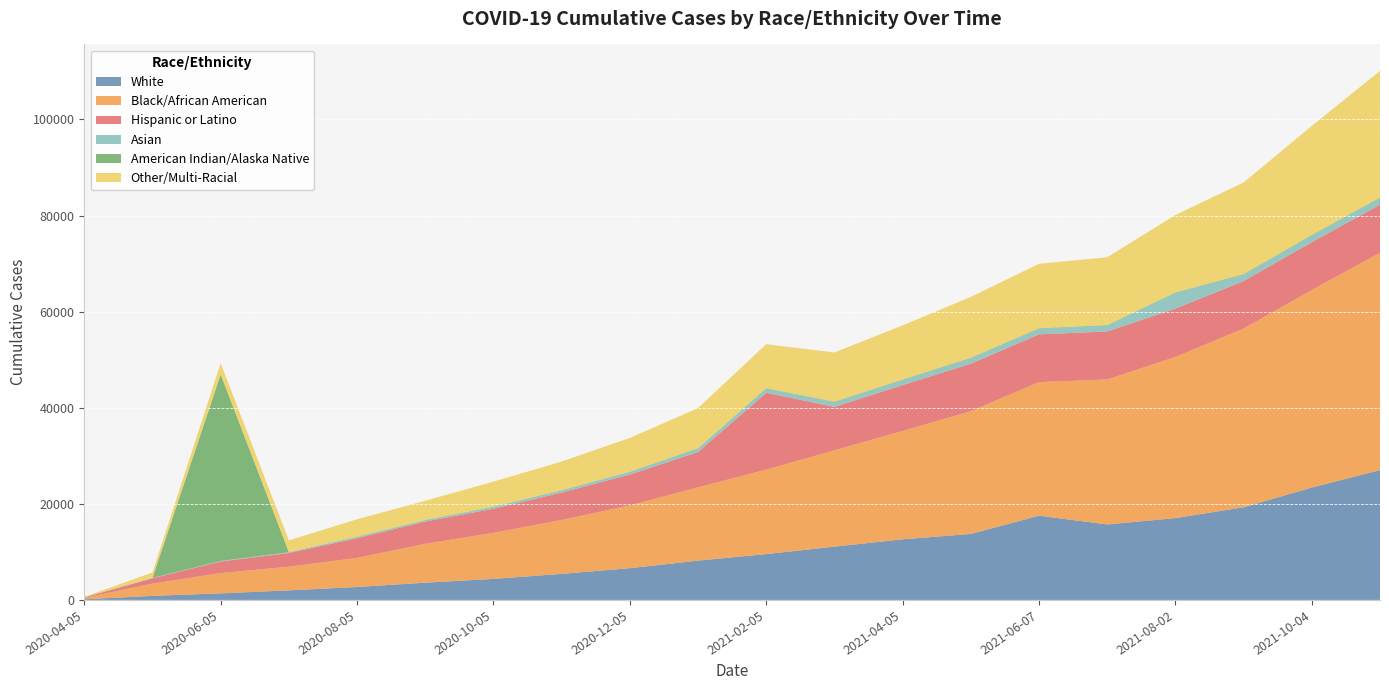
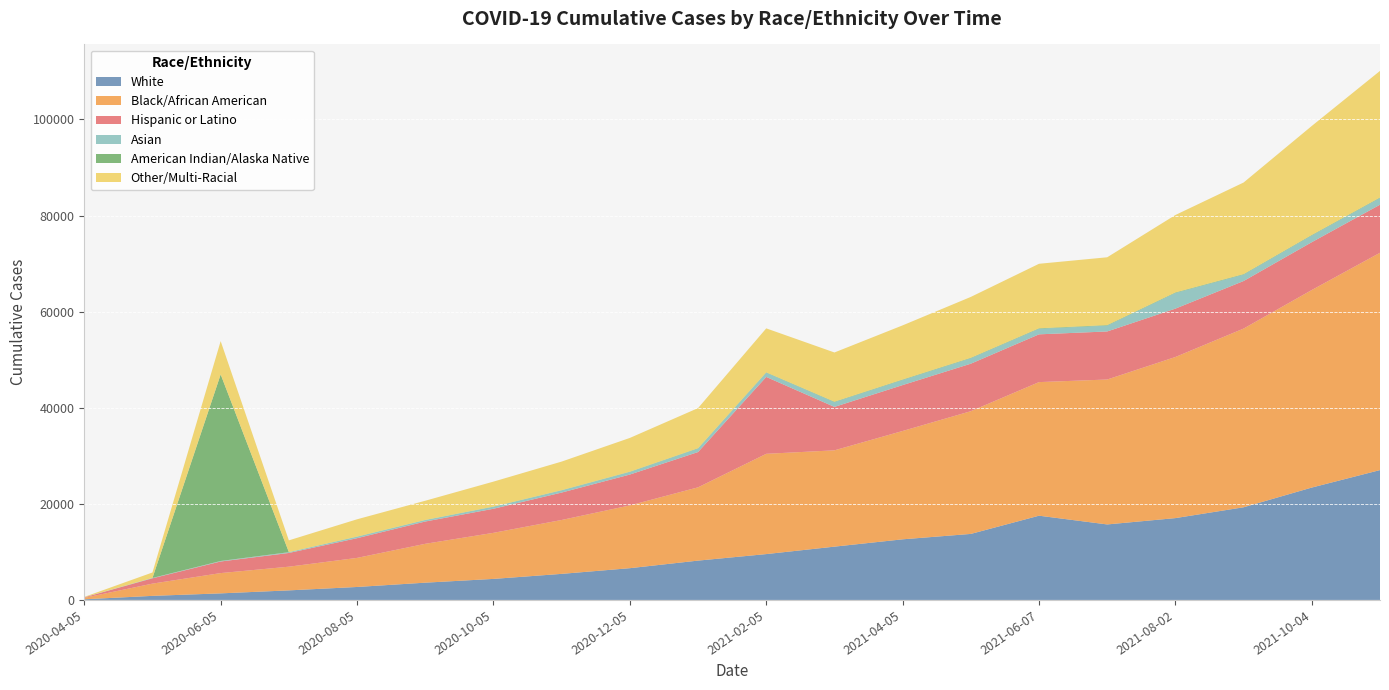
  {
    "White": {
      "2020-06-05": 1000,
      "2020-08-05": 3000,
      "2020-10-05": 4000,
      "2020-12-05": 7000,
      "2021-02-05": 10000,
      "2021-04-05": 13000,
      "2021-06-07": 18000,
      "2021-08-02": 17000,
      "2021-10-04": 23000
    },
    "Black/African American": {
      "2020-06-05": 4000,
      "2020-08-05": 6000,
      "2020-10-05": 10000,
      "2020-12-05": 13000,
-     "2021-02-05": 18000,
+     "2021-02-05": 21000,
      "2021-04-05": 23000,
      "2021-06-07": 28000,
      "2021-08-02": 34000,
      "2021-10-04": 41000
    },
    "Hispanic or Latino": {
      "2020-12-05": 6000,
      "2021-02-05": 16000,
      "2021-04-05": 10000,
      "2021-06-07": 10000,
      "2021-08-02": 10000,
      "2021-10-04": 10000
    },
    "American Indian/Alaska Native": {
      "2020-06-05": 39000
    },
    "Other/Multi-Racial": {
-     "2020-06-05": 2000,
+     "2020-06-05": 7000,
      "2020-08-05": 4000,
      "2020-10-05": 5000,
      "2020-12-05": 7000,
      "2021-02-05": 9000,
      "2021-04-05": 11000,
      "2021-06-07": 13000,
      "2021-08-02": 16000,
      "2021-10-04": 23000
    }
  }
